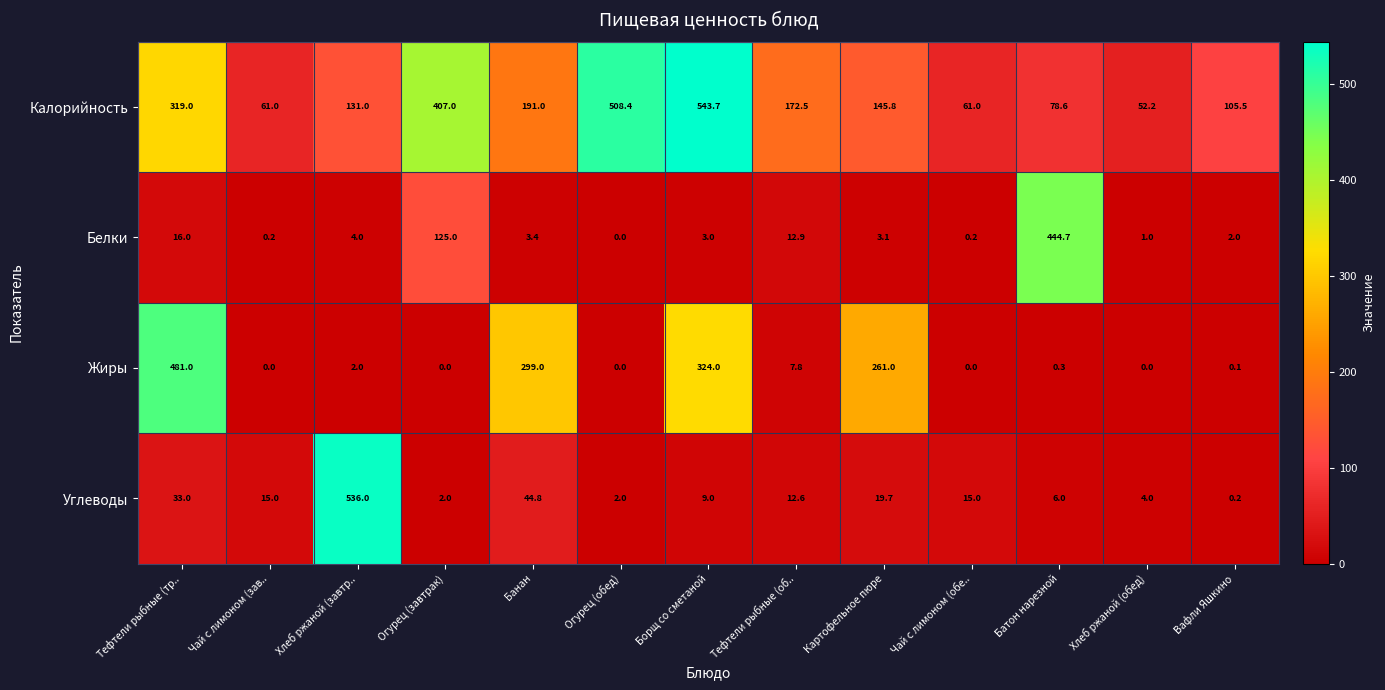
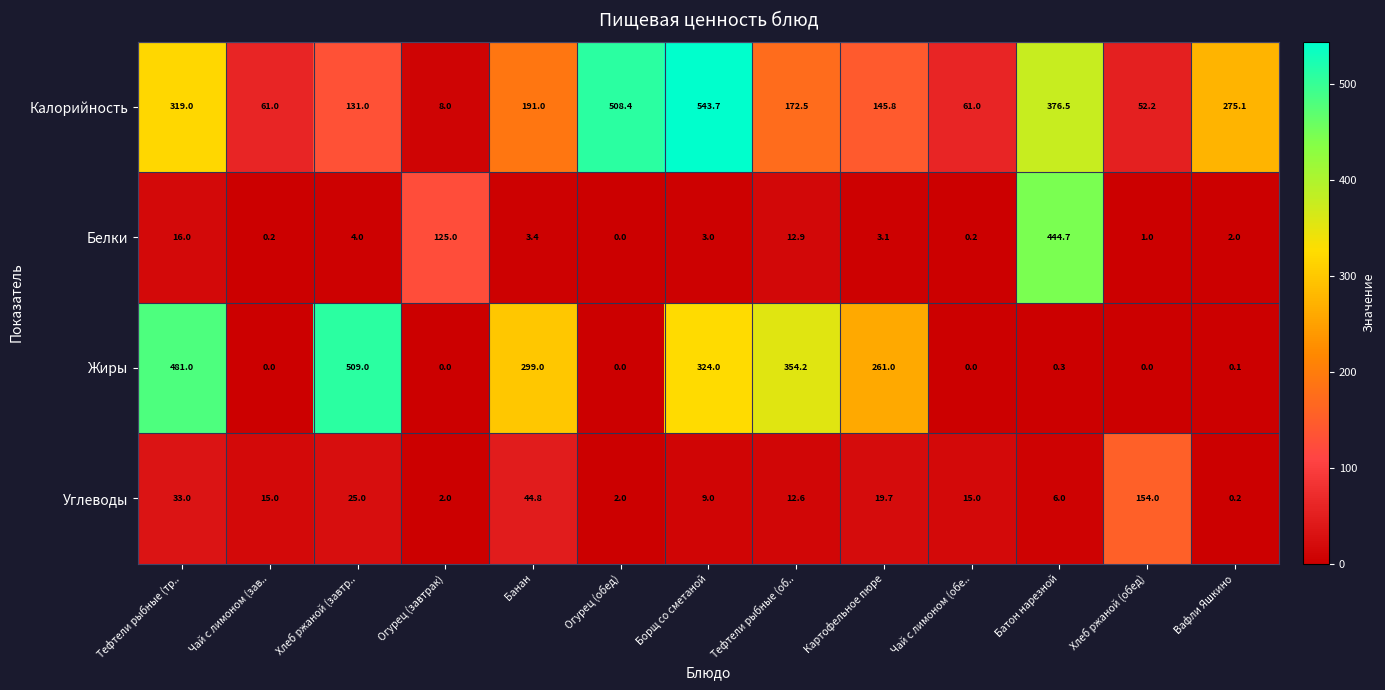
  {
    "Калорийность": {
      "Тефтели рыбные (тр..": 319.0,
      "Чай с лимоном (зав..": 61.0,
      "Хлеб ржаной (завтр..": 131.0,
-     "Огурец (завтрак)": 407.0,
+     "Огурец (завтрак)": 8.0,
      "Банан": 191.0,
      "Огурец (обед)": 508.4,
      "Борщ со сметаной": 543.7,
      "Тефтели рыбные (об..": 172.5,
      "Картофельное пюре": 145.8,
      "Чай с лимоном (обе..": 61.0,
-     "Батон нарезной": 78.6,
+     "Батон нарезной": 376.5,
      "Хлеб ржаной (обед)": 52.2,
-     "Вафли Яшкино": 105.5
+     "Вафли Яшкино": 275.1
    },
    "Белки": {
      "Тефтели рыбные (тр..": 16.0,
      "Чай с лимоном (зав..": 0.2,
      "Хлеб ржаной (завтр..": 4.0,
      "Огурец (завтрак)": 125.0,
      "Банан": 3.4,
      "Огурец (обед)": 0.0,
      "Борщ со сметаной": 3.0,
      "Тефтели рыбные (об..": 12.9,
      "Картофельное пюре": 3.1,
      "Чай с лимоном (обе..": 0.2,
      "Батон нарезной": 444.7,
      "Хлеб ржаной (обед)": 1.0,
      "Вафли Яшкино": 2.0
    },
    "Жиры": {
      "Тефтели рыбные (тр..": 481.0,
      "Чай с лимоном (зав..": 0.0,
-     "Хлеб ржаной (завтр..": 2.0,
+     "Хлеб ржаной (завтр..": 509.0,
      "Огурец (завтрак)": 0.0,
      "Банан": 299.0,
      "Огурец (обед)": 0.0,
      "Борщ со сметаной": 324.0,
-     "Тефтели рыбные (об..": 7.8,
+     "Тефтели рыбные (об..": 354.2,
      "Картофельное пюре": 261.0,
      "Чай с лимоном (обе..": 0.0,
      "Батон нарезной": 0.3,
      "Хлеб ржаной (обед)": 0.0,
      "Вафли Яшкино": 0.1
    },
    "Углеводы": {
      "Тефтели рыбные (тр..": 33.0,
      "Чай с лимоном (зав..": 15.0,
-     "Хлеб ржаной (завтр..": 536.0,
+     "Хлеб ржаной (завтр..": 25.0,
      "Огурец (завтрак)": 2.0,
      "Банан": 44.8,
      "Огурец (обед)": 2.0,
      "Борщ со сметаной": 9.0,
      "Тефтели рыбные (об..": 12.6,
      "Картофельное пюре": 19.7,
      "Чай с лимоном (обе..": 15.0,
      "Батон нарезной": 6.0,
-     "Хлеб ржаной (обед)": 4.0,
+     "Хлеб ржаной (обед)": 154.0,
      "Вафли Яшкино": 0.2
    }
  }
